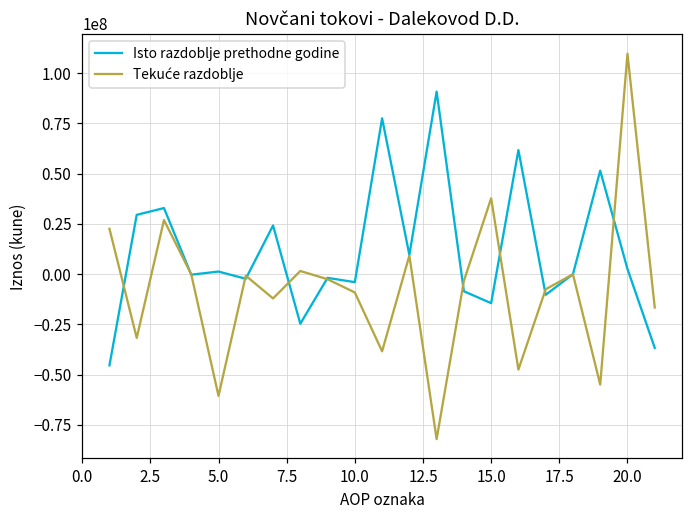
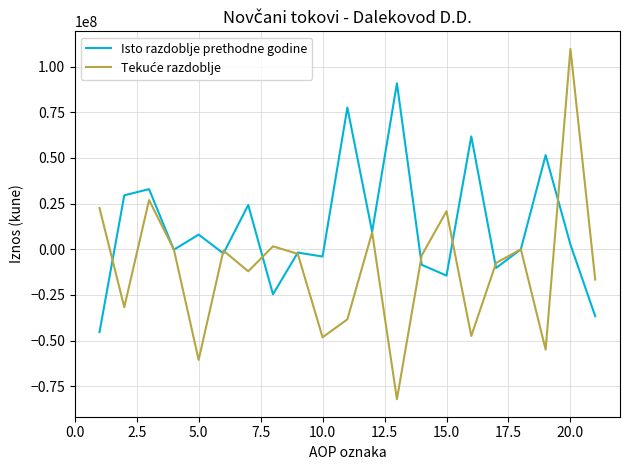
  {
    "Isto razdoblje prethodne godine": {
-     "5.0": 1000000,
+     "5.0": 8000000,
      "10.0": -4000000,
      "15.0": -14000000,
      "20.0": 3000000
    },
    "Tekuće razdoblje": {
      "5.0": -61000000,
-     "10.0": -9000000,
-     "15.0": 38000000,
+     "10.0": -48000000,
+     "15.0": 21000000,
      "20.0": 110000000
    }
  }
